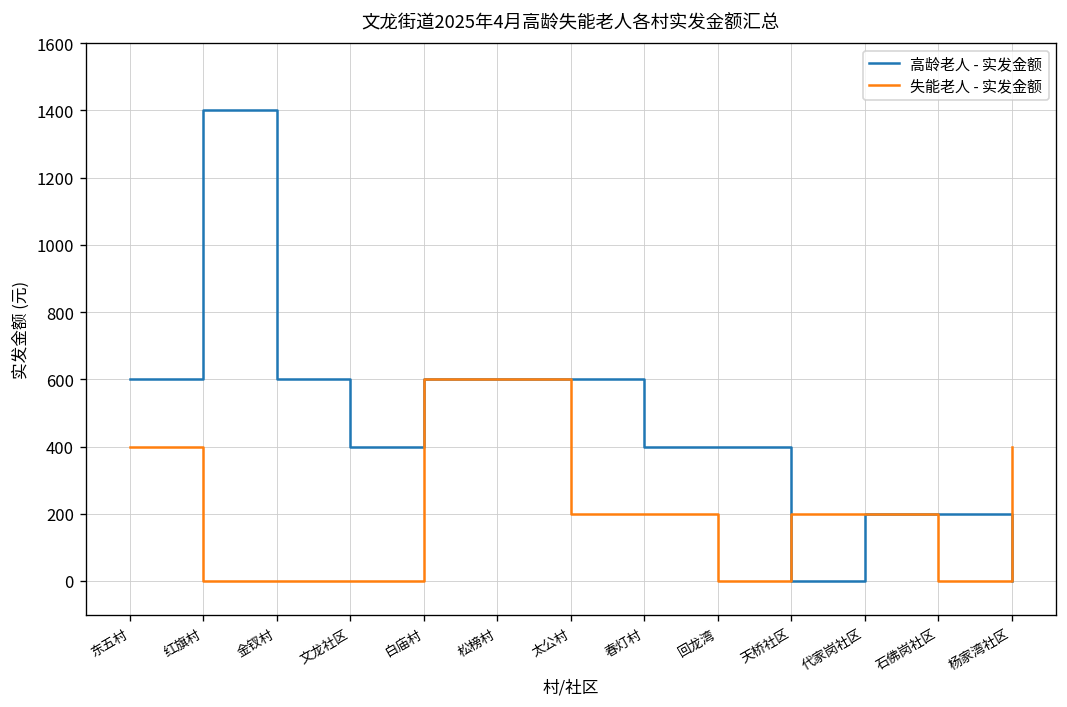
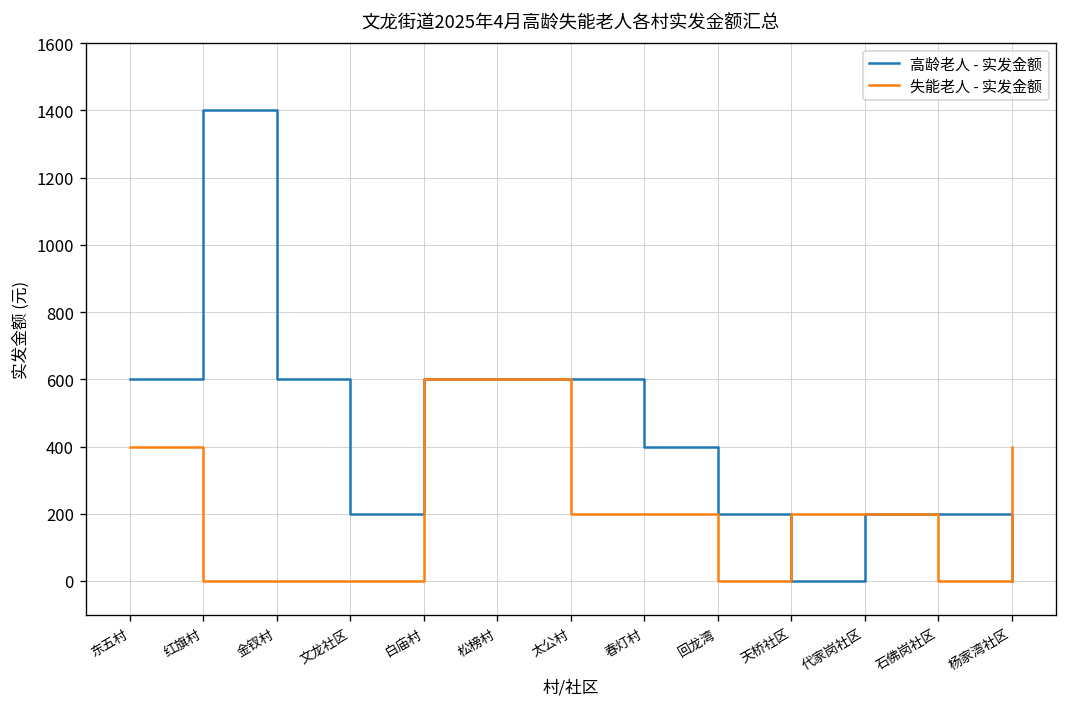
  {
    "高龄老人 - 实发金额": {
      "东五村": 600,
      "红旗村": 1400,
      "金钗村": 600,
-     "文龙社区": 400,
+     "文龙社区": 200,
      "太公村": 600,
      "春灯村": 400,
-     "回龙湾": 400,
+     "回龙湾": 200,
      "天桥社区": 0,
      "石佛岗社区": 200,
      "杨家湾社区": 0
    },
    "失能老人 - 实发金额": {
      "东五村": 400,
      "红旗村": 0,
      "金钗村": 0,
      "文龙社区": 0,
      "太公村": 200,
      "春灯村": 200,
      "回龙湾": 0,
      "天桥社区": 200,
      "石佛岗社区": 0,
      "杨家湾社区": 400
    }
  }
